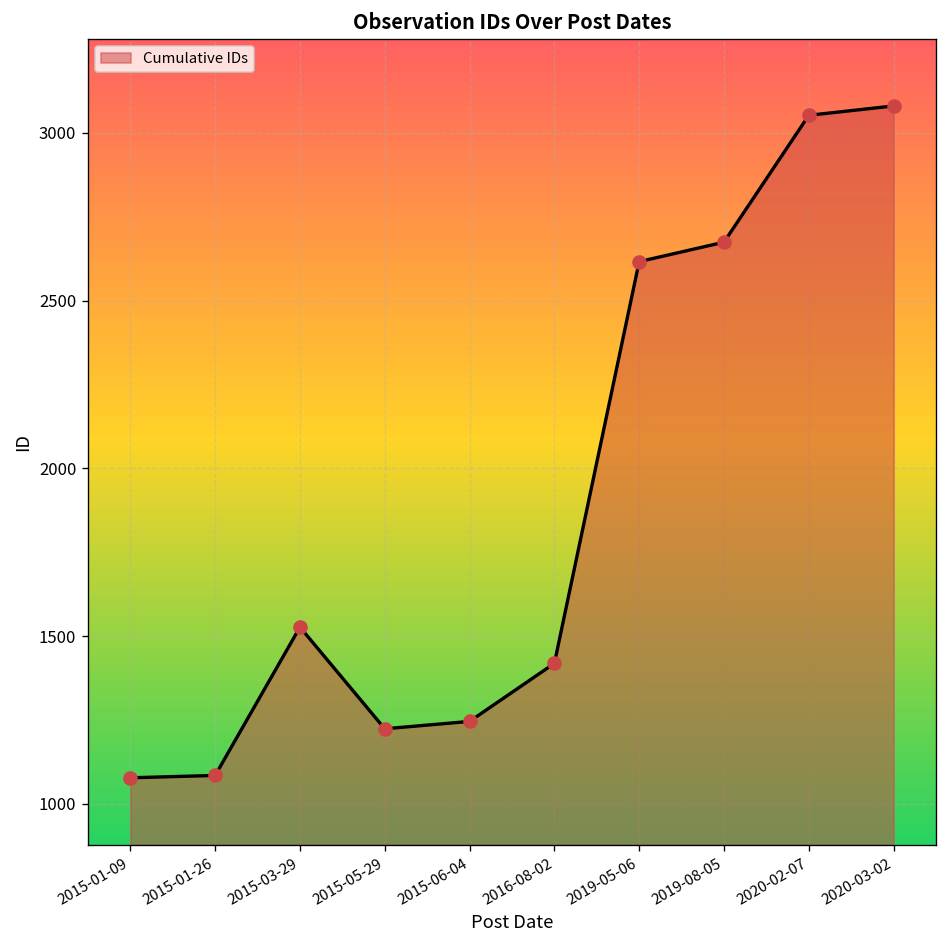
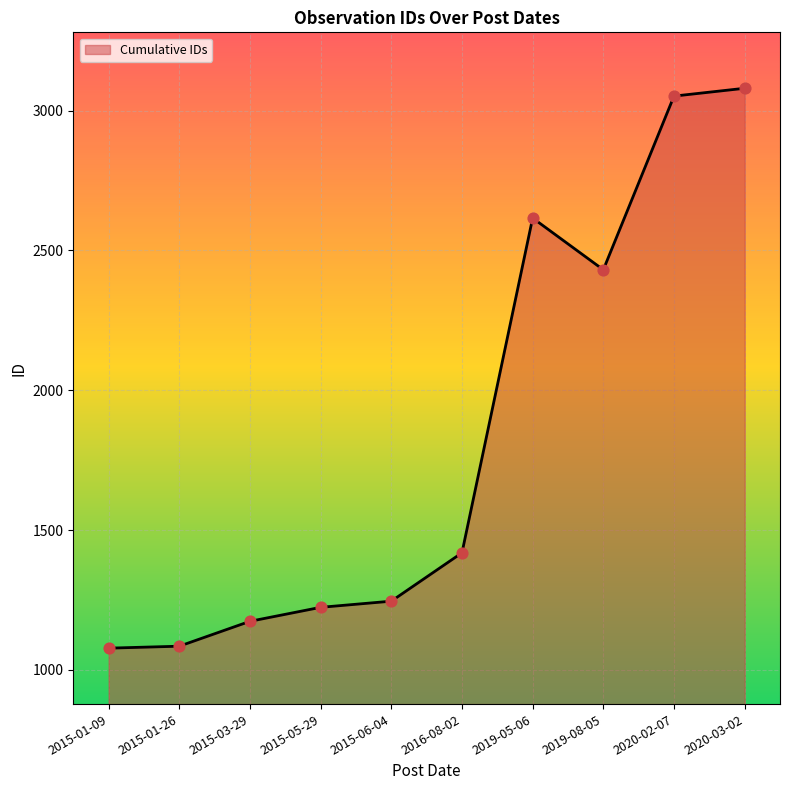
  {
    "2015-01-09": 1080,
    "2015-01-26": 1090,
-   "2015-03-29": 1530,
+   "2015-03-29": 1170,
    "2015-05-29": 1220,
    "2015-06-04": 1250,
    "2016-08-02": 1420,
    "2019-05-06": 2620,
-   "2019-08-05": 2670,
+   "2019-08-05": 2430,
    "2020-02-07": 3050,
    "2020-03-02": 3080
  }
